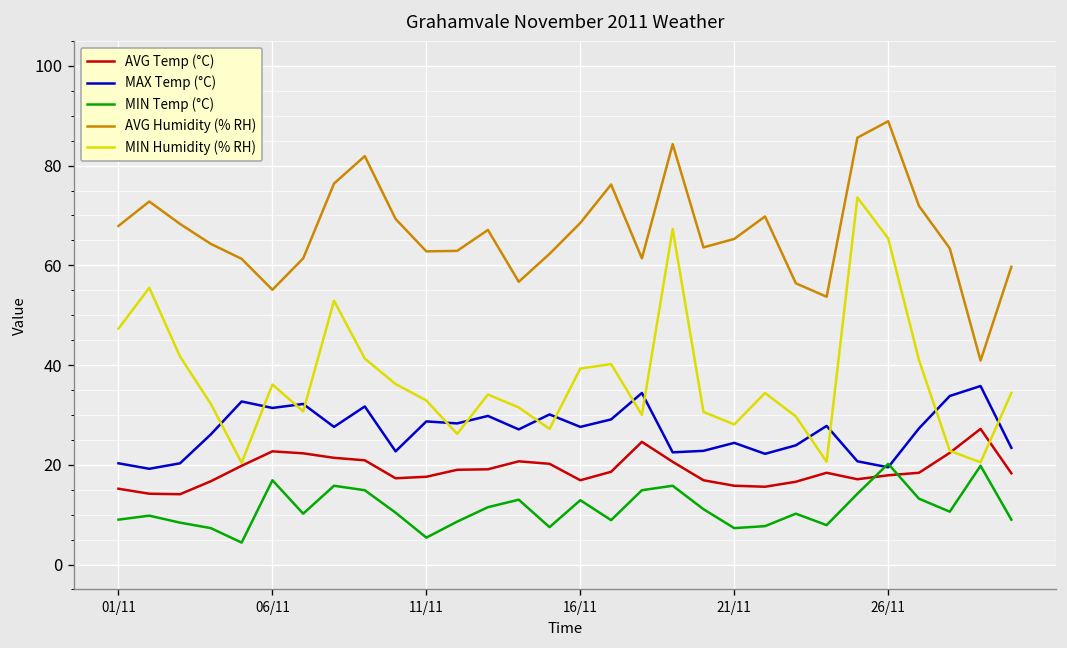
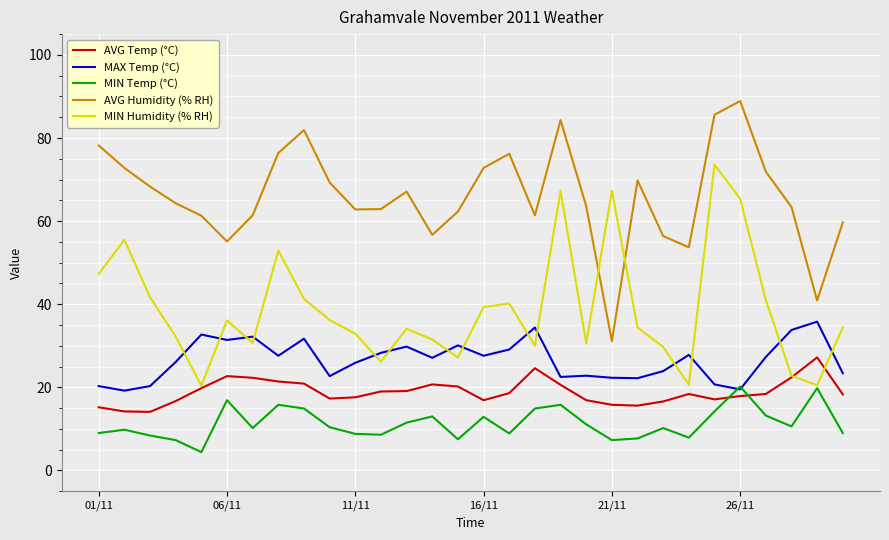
  {
    "AVG Temp (°C)": {
      "01/11": 15,
      "06/11": 23,
      "11/11": 18,
      "16/11": 17,
      "21/11": 16,
      "26/11": 18
    },
    "MAX Temp (°C)": {
      "01/11": 20,
      "06/11": 31,
-     "11/11": 29,
+     "11/11": 26,
      "16/11": 28,
-     "21/11": 24,
+     "21/11": 22,
      "26/11": 20
    },
    "MIN Temp (°C)": {
      "01/11": 9,
      "06/11": 17,
-     "11/11": 5,
+     "11/11": 9,
      "16/11": 13,
      "21/11": 7,
      "26/11": 20
    },
    "AVG Humidity (% RH)": {
-     "01/11": 68,
+     "01/11": 78,
      "06/11": 55,
      "11/11": 63,
-     "16/11": 69,
-     "21/11": 65,
+     "16/11": 73,
+     "21/11": 31,
      "26/11": 89
    },
    "MIN Humidity (% RH)": {
      "01/11": 47,
      "06/11": 36,
      "11/11": 33,
      "16/11": 39,
-     "21/11": 28,
+     "21/11": 67,
      "26/11": 65
    }
  }
